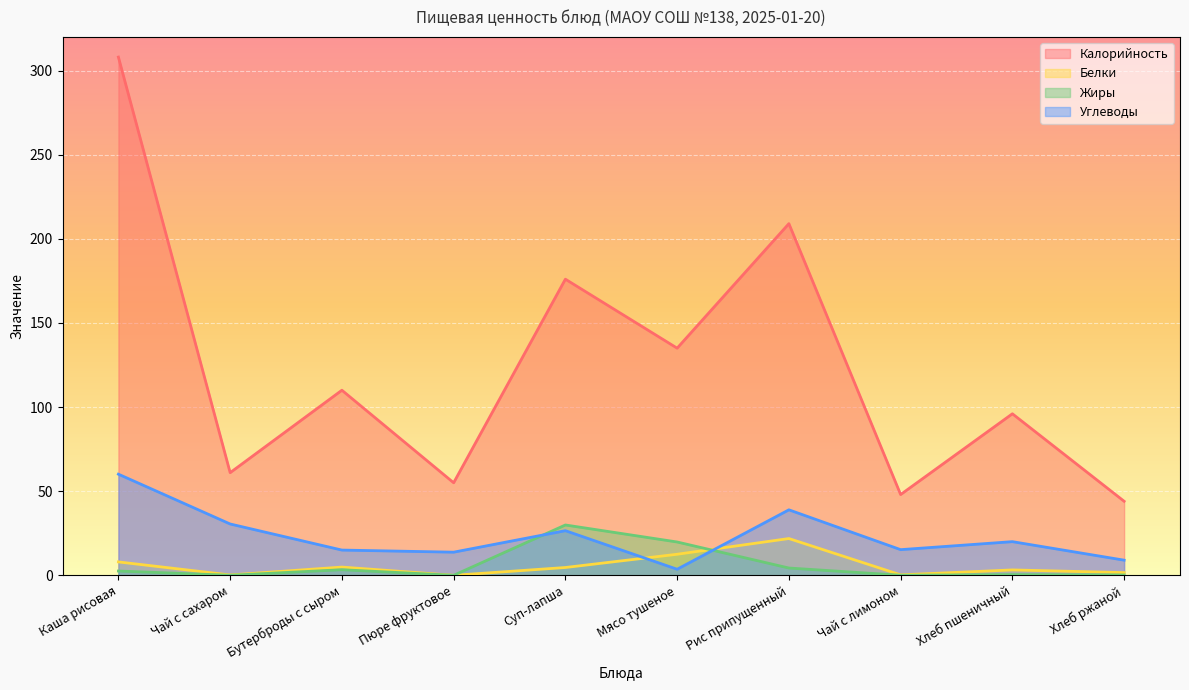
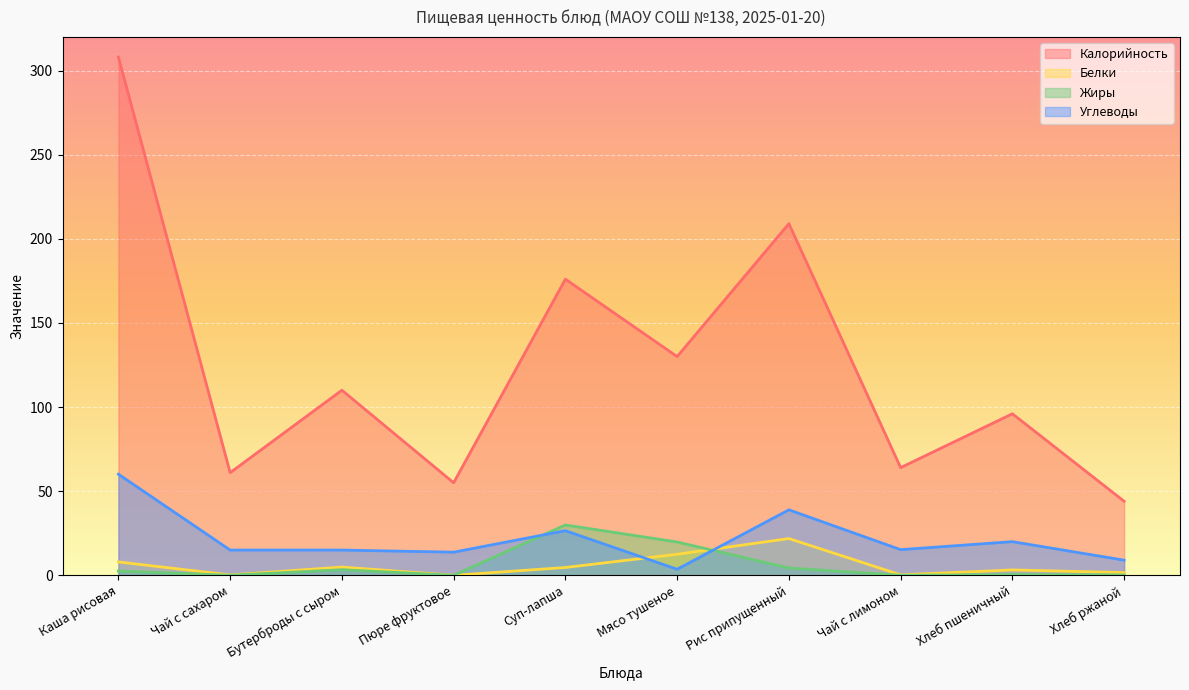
  {
    "Калорийность": {
      "Каша рисовая": 308,
      "Чай с сахаром": 61,
      "Бутерброды с сыром": 110,
      "Пюре фруктовое": 55,
      "Суп-лапша": 176,
-     "Мясо тушеное": 135,
+     "Мясо тушеное": 130,
      "Рис припущенный": 209,
-     "Чай с лимоном": 48,
+     "Чай с лимоном": 64,
      "Хлеб пшеничный": 96,
      "Хлеб ржаной": 44
    },
    "Белки": {
      "Каша рисовая": 8,
      "Бутерброды с сыром": 5,
      "Суп-лапша": 5,
      "Мясо тушеное": 13,
      "Рис припущенный": 22,
      "Хлеб пшеничный": 3
    },
    "Жиры": {
      "Каша рисовая": 3,
      "Бутерброды с сыром": 3,
      "Суп-лапша": 30,
      "Мясо тушеное": 20,
      "Рис припущенный": 4,
      "Хлеб пшеничный": 0
    },
    "Углеводы": {
      "Каша рисовая": 60,
-     "Чай с сахаром": 31,
+     "Чай с сахаром": 15,
      "Бутерброды с сыром": 15,
      "Пюре фруктовое": 14,
      "Суп-лапша": 27,
      "Мясо тушеное": 4,
      "Рис припущенный": 39,
      "Чай с лимоном": 15,
      "Хлеб пшеничный": 20,
      "Хлеб ржаной": 9
    }
  }
